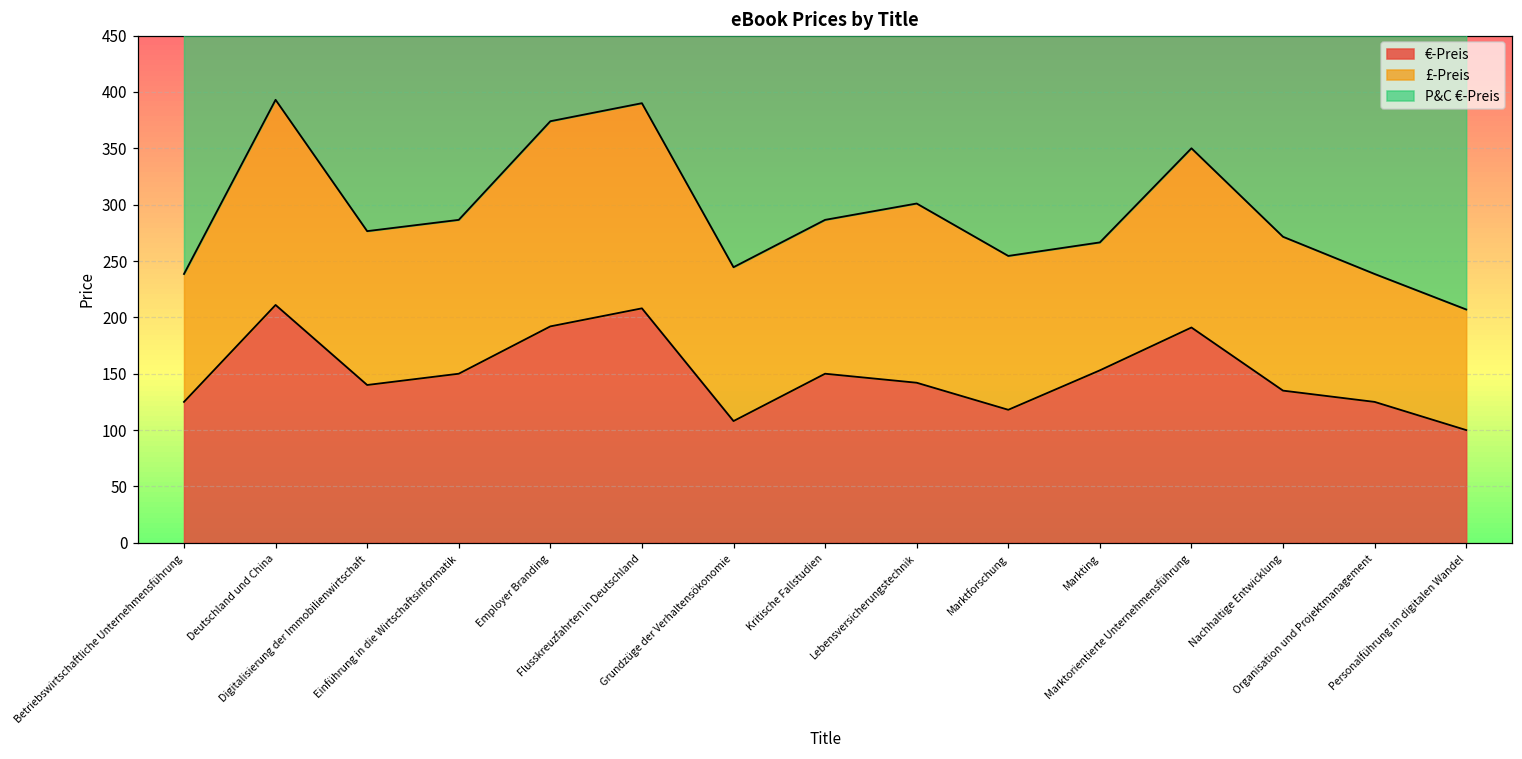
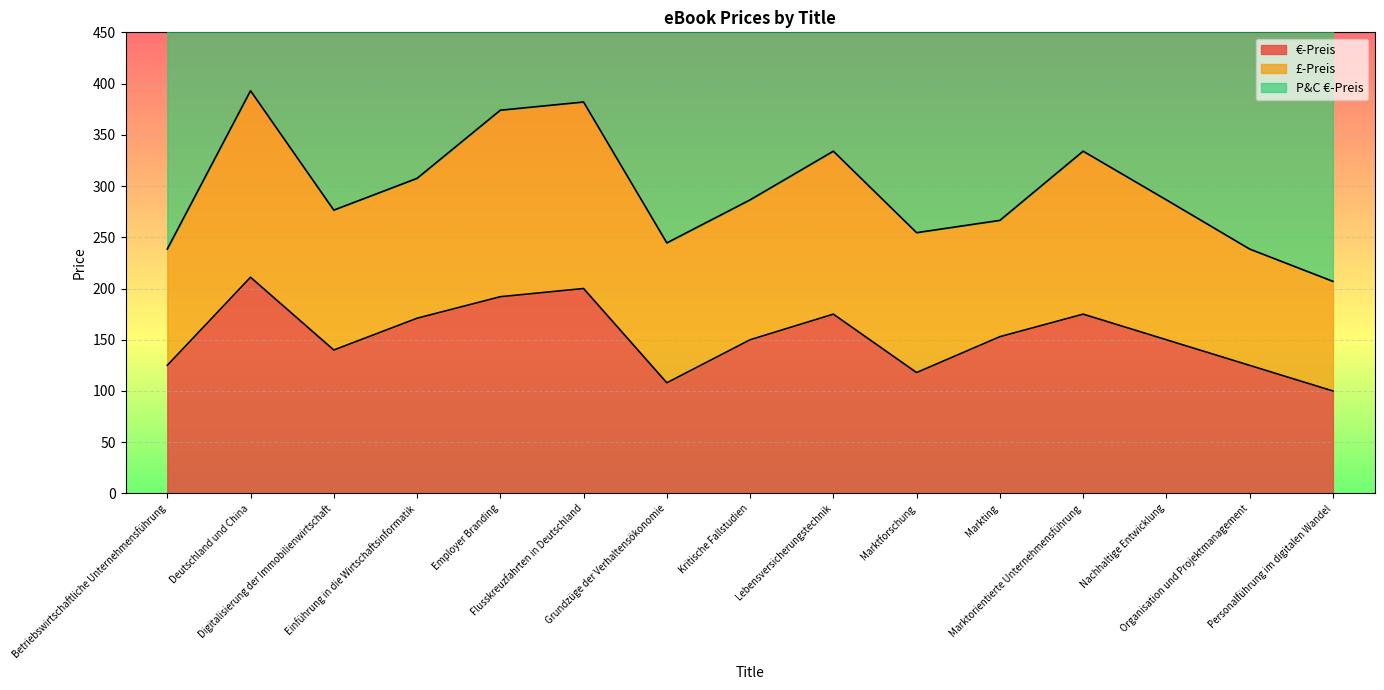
  {
    "€-Preis": {
      "Betriebswirtschaftliche Unternehmensführung": 125,
      "Deutschland und China": 211,
      "Digitalisierung der Immobilienwirtschaft": 140,
-     "Einführung in die Wirtschaftsinformatik": 150,
+     "Einführung in die Wirtschaftsinformatik": 171,
      "Employer Branding": 192,
-     "Flusskreuzfahrten in Deutschland": 208,
+     "Flusskreuzfahrten in Deutschland": 200,
      "Grundzüge der Verhaltensökonomie": 108,
      "Kritische Fallstudien": 150,
-     "Lebensversicherungstechnik": 142,
+     "Lebensversicherungstechnik": 175,
      "Marktforschung": 118,
      "Markting": 153,
-     "Marktorientierte Unternehmensführung": 191,
-     "Nachhaltige Entwicklung": 135,
+     "Marktorientierte Unternehmensführung": 175,
+     "Nachhaltige Entwicklung": 150,
      "Organisation und Projektmanagement": 125,
      "Personalführung im digitalen Wandel": 100
    },
    "£-Preis": {
      "Betriebswirtschaftliche Unternehmensführung": 114,
      "Deutschland und China": 182,
      "Digitalisierung der Immobilienwirtschaft": 137,
      "Einführung in die Wirtschaftsinformatik": 137,
      "Employer Branding": 182,
      "Flusskreuzfahrten in Deutschland": 182,
      "Grundzüge der Verhaltensökonomie": 137,
      "Kritische Fallstudien": 137,
      "Lebensversicherungstechnik": 159,
      "Marktforschung": 137,
      "Markting": 114,
      "Marktorientierte Unternehmensführung": 159,
      "Nachhaltige Entwicklung": 137,
      "Organisation und Projektmanagement": 114,
      "Personalführung im digitalen Wandel": 107
    }
  }
